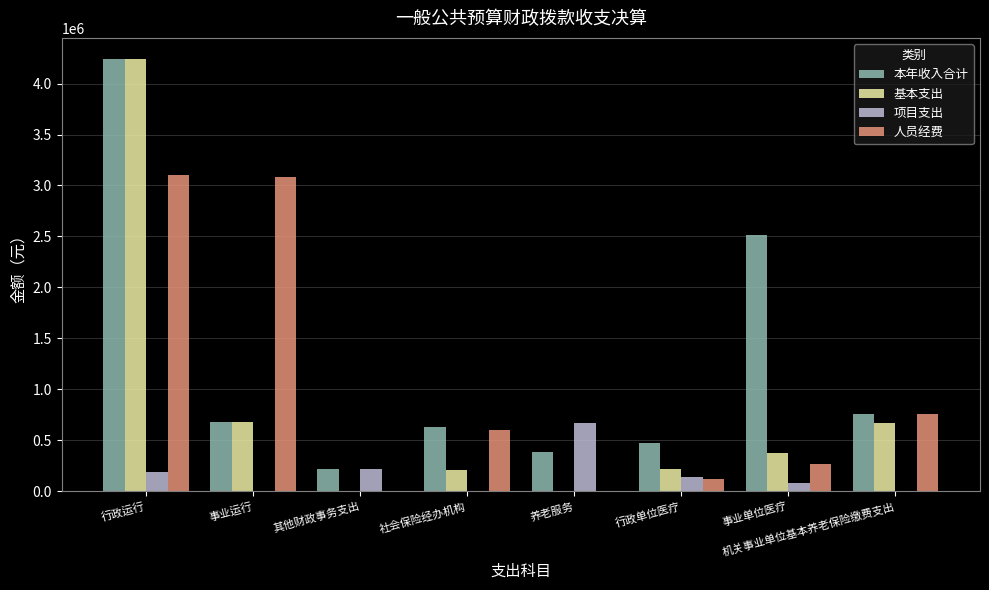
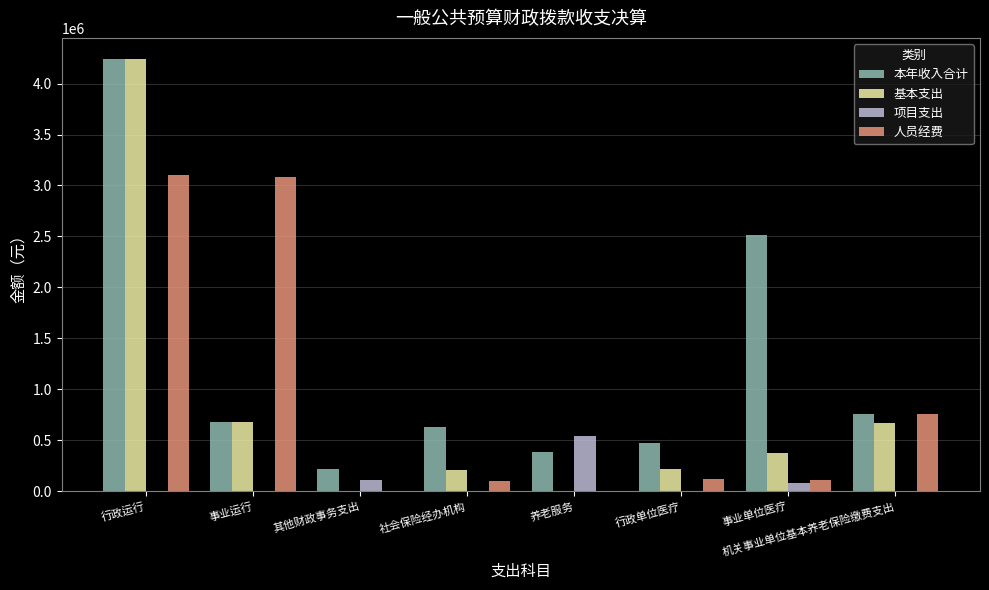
  {
    "本年收入合计": {
      "行政运行": 4240000,
      "事业运行": 680000,
      "其他财政事务支出": 220000,
      "社会保险经办机构": 630000,
      "养老服务": 380000,
      "行政单位医疗": 480000,
      "事业单位医疗": 2510000,
      "机关事业单位基本养老保险缴费支出": 760000
    },
    "基本支出": {
      "行政运行": 4240000,
      "事业运行": 680000,
      "其他财政事务支出": 0,
      "社会保险经办机构": 200000,
      "养老服务": 0,
      "行政单位医疗": 220000,
      "事业单位医疗": 370000,
      "机关事业单位基本养老保险缴费支出": 660000
    },
    "项目支出": {
-     "行政运行": 190000,
+     "行政运行": 0,
      "事业运行": 0,
-     "其他财政事务支出": 220000,
+     "其他财政事务支出": 110000,
      "社会保险经办机构": 0,
-     "养老服务": 670000,
-     "行政单位医疗": 140000,
+     "养老服务": 540000,
+     "行政单位医疗": 0,
      "事业单位医疗": 80000,
      "机关事业单位基本养老保险缴费支出": 0
    },
    "人员经费": {
      "行政运行": 3100000,
      "事业运行": 3080000,
      "其他财政事务支出": 0,
-     "社会保险经办机构": 600000,
+     "社会保险经办机构": 100000,
      "养老服务": 0,
      "行政单位医疗": 120000,
-     "事业单位医疗": 270000,
+     "事业单位医疗": 110000,
      "机关事业单位基本养老保险缴费支出": 760000
    }
  }
